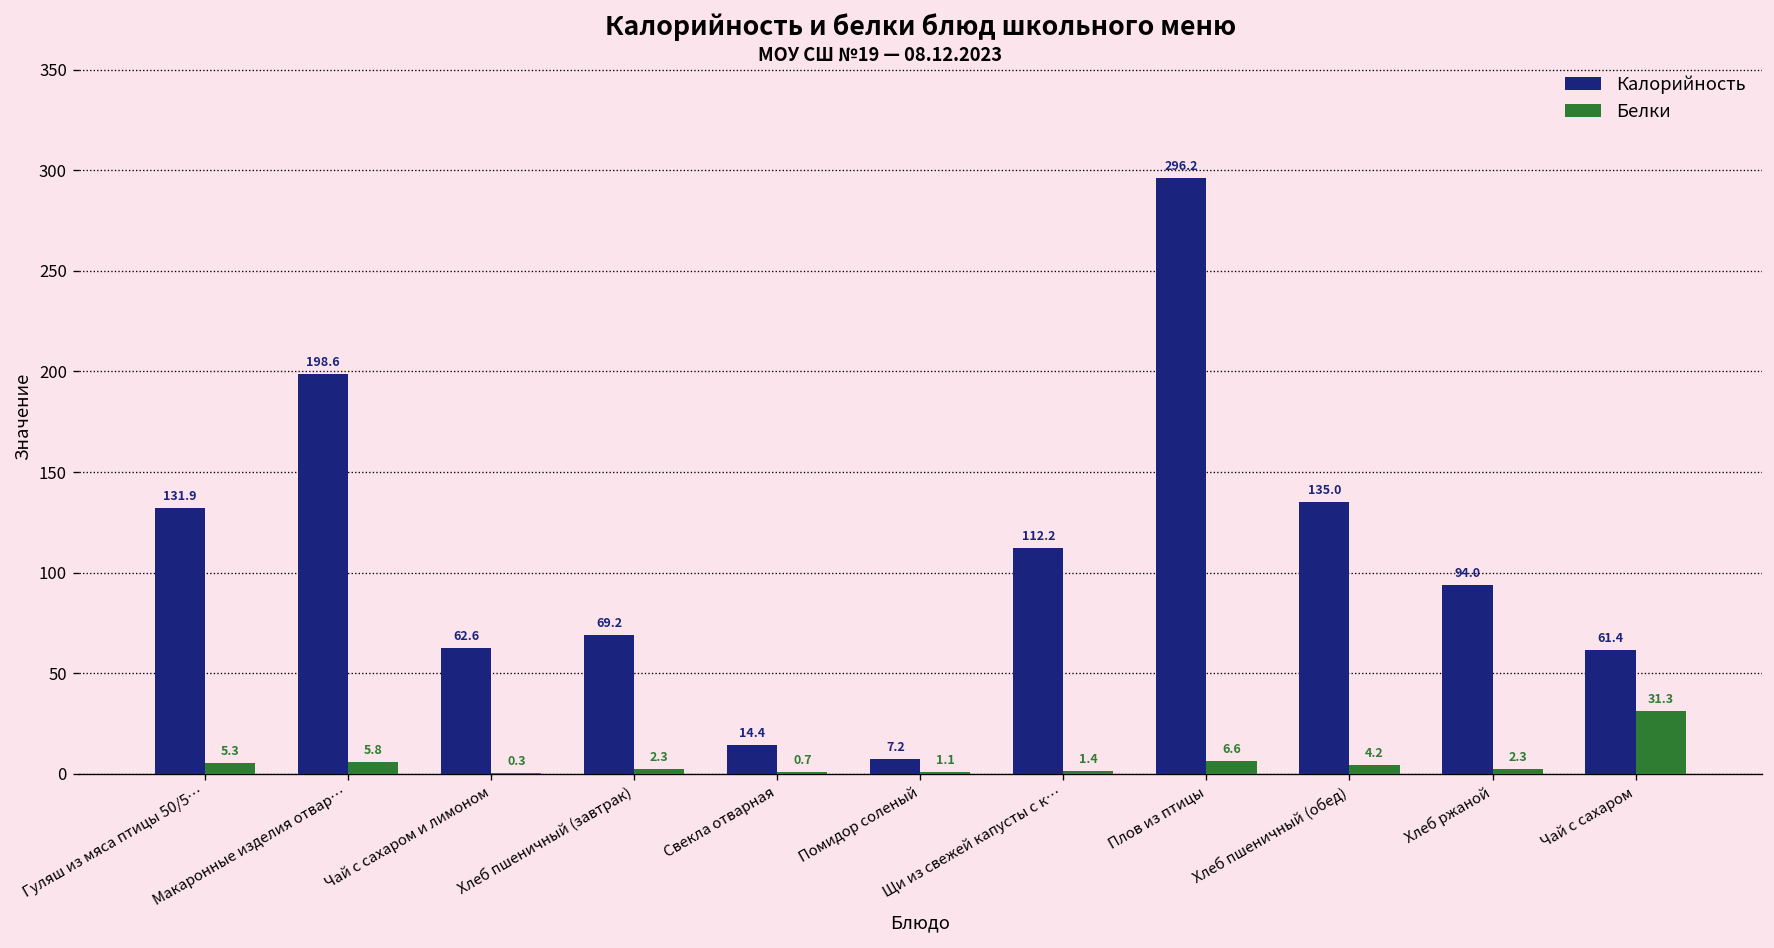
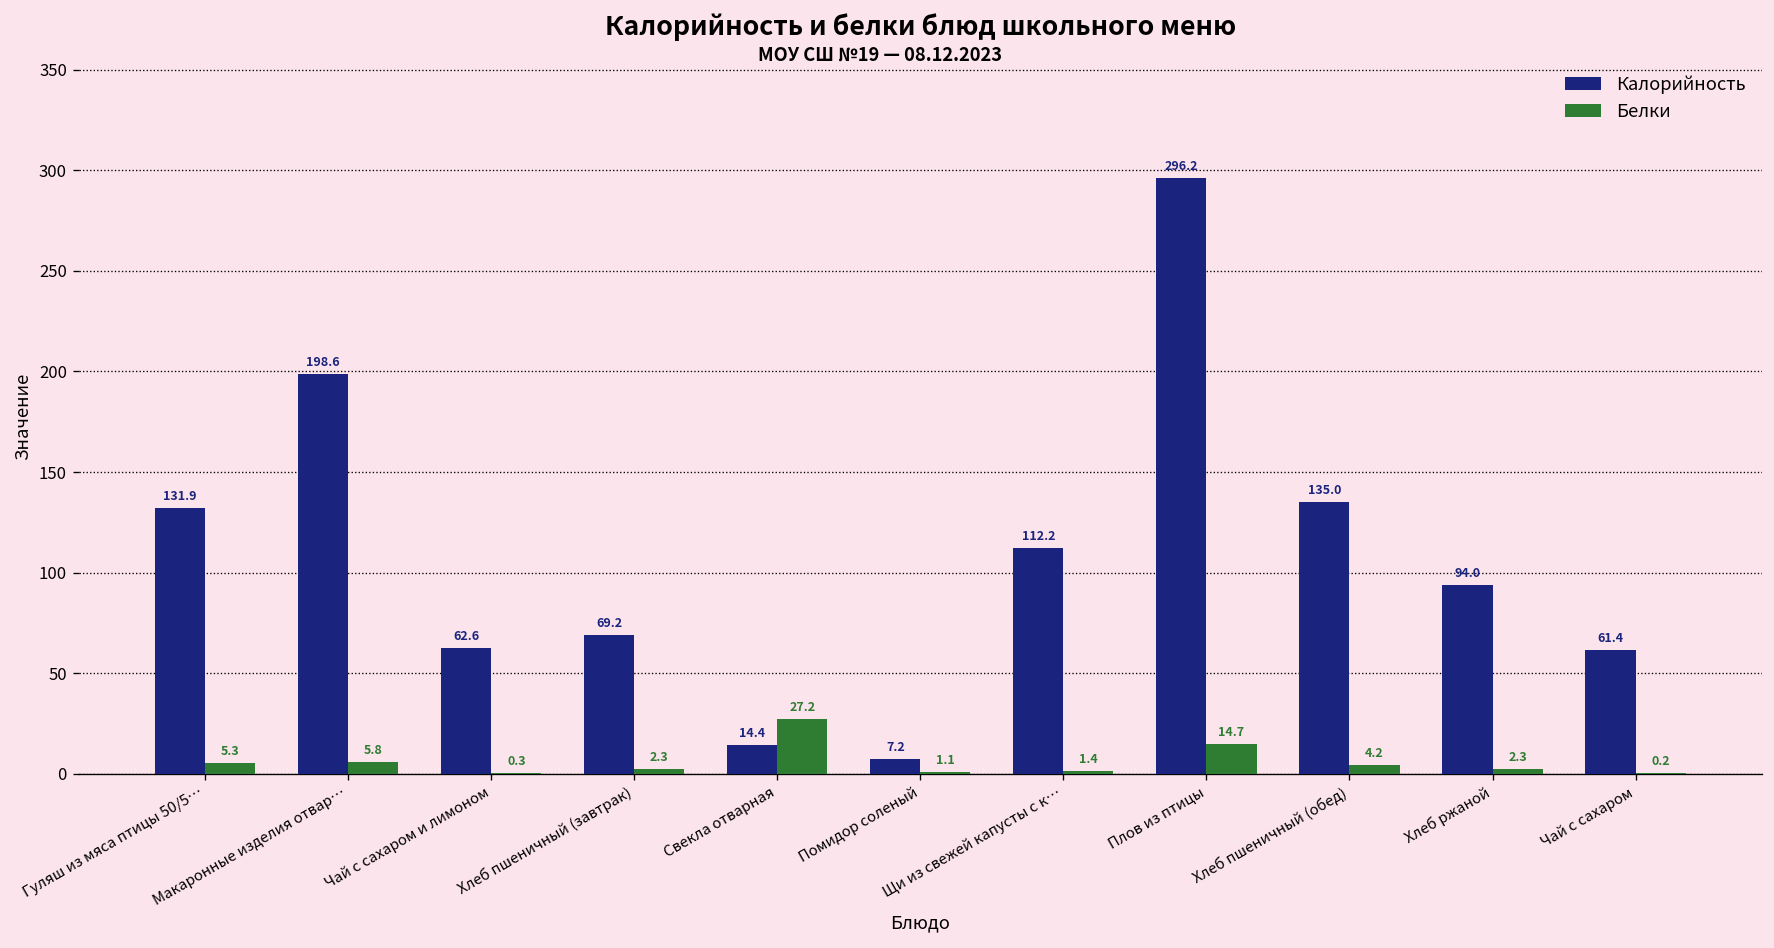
  {
    "Калорийность": {
      "Гуляш из мяса птицы 50/5…": 131.9,
      "Макаронные изделия отвар…": 198.6,
      "Чай с сахаром и лимоном": 62.6,
      "Хлеб пшеничный (завтрак)": 69.2,
      "Свекла отварная": 14.4,
      "Помидор соленый": 7.2,
      "Щи из свежей капусты с к…": 112.2,
      "Плов из птицы": 296.2,
      "Хлеб пшеничный (обед)": 135.0,
      "Хлеб ржаной": 94.0,
      "Чай с сахаром": 61.4
    },
    "Белки": {
      "Гуляш из мяса птицы 50/5…": 5.3,
      "Макаронные изделия отвар…": 5.8,
      "Чай с сахаром и лимоном": 0.3,
      "Хлеб пшеничный (завтрак)": 2.3,
-     "Свекла отварная": 0.7,
+     "Свекла отварная": 27.2,
      "Помидор соленый": 1.1,
      "Щи из свежей капусты с к…": 1.4,
-     "Плов из птицы": 6.6,
+     "Плов из птицы": 14.7,
      "Хлеб пшеничный (обед)": 4.2,
      "Хлеб ржаной": 2.3,
-     "Чай с сахаром": 31.3
+     "Чай с сахаром": 0.2
    }
  }
